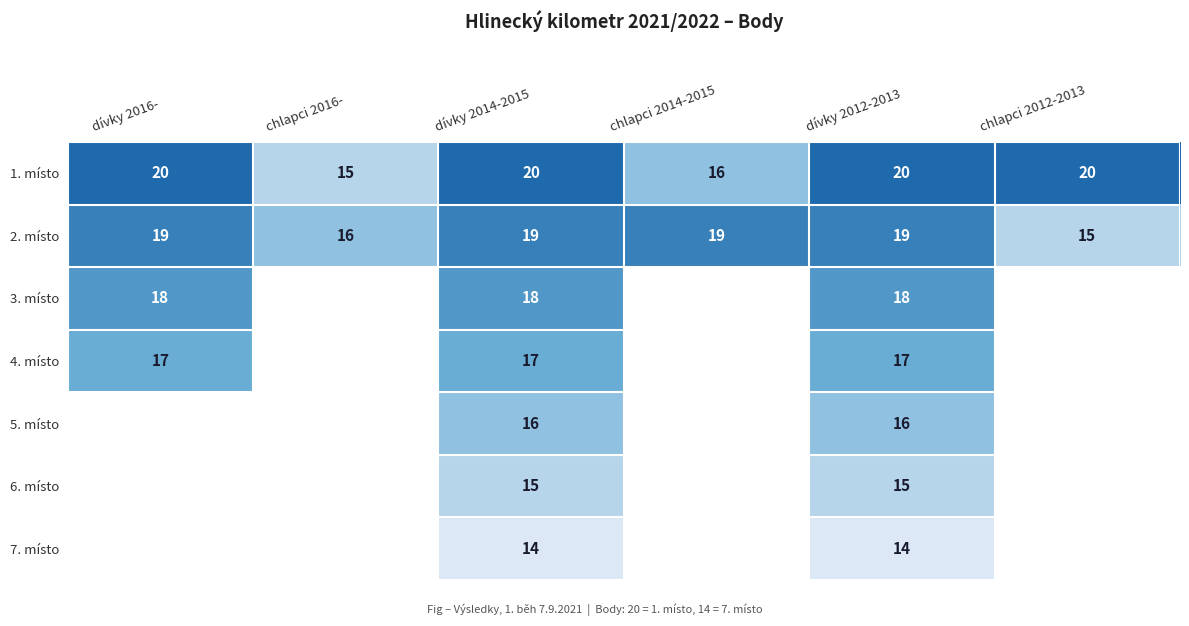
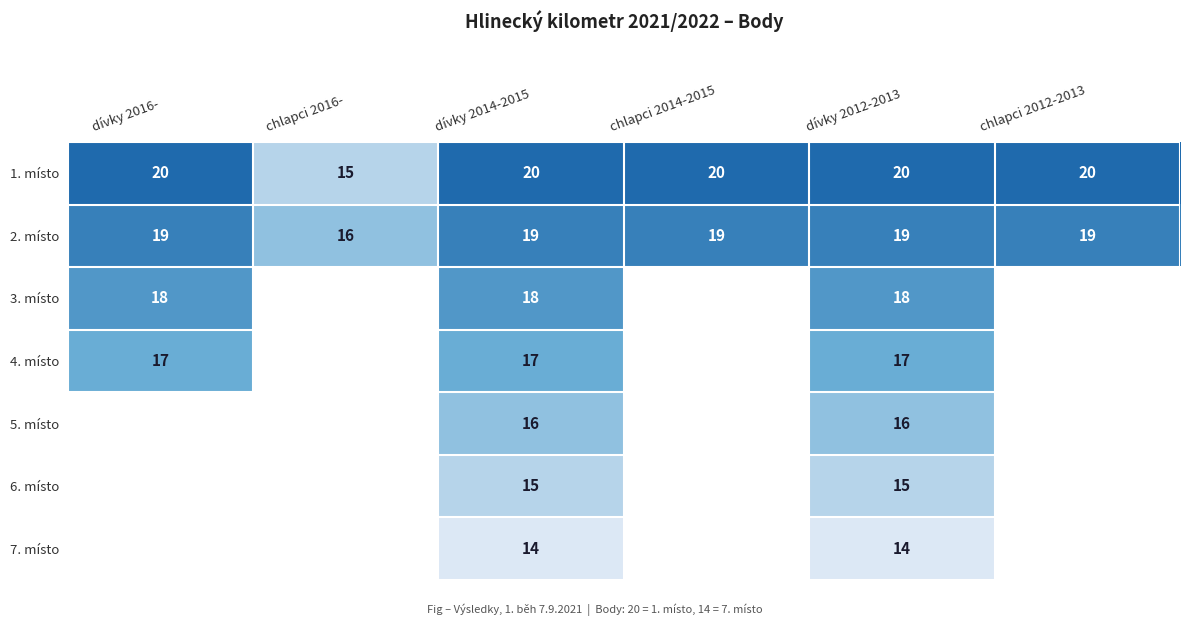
  {
    "1. místo": {
      "dívky 2016-": 20,
      "chlapci 2016-": 15,
      "dívky 2014-2015": 20,
-     "chlapci 2014-2015": 16,
+     "chlapci 2014-2015": 20,
      "dívky 2012-2013": 20,
      "chlapci 2012-2013": 20
    },
    "2. místo": {
      "dívky 2016-": 19,
      "chlapci 2016-": 16,
      "dívky 2014-2015": 19,
      "chlapci 2014-2015": 19,
      "dívky 2012-2013": 19,
-     "chlapci 2012-2013": 15
+     "chlapci 2012-2013": 19
    },
    "3. místo": {
      "dívky 2016-": 18,
      "dívky 2014-2015": 18,
      "dívky 2012-2013": 18
    },
    "4. místo": {
      "dívky 2016-": 17,
      "dívky 2014-2015": 17,
      "dívky 2012-2013": 17
    },
    "5. místo": {
      "dívky 2014-2015": 16,
      "dívky 2012-2013": 16
    },
    "6. místo": {
      "dívky 2014-2015": 15,
      "dívky 2012-2013": 15
    },
    "7. místo": {
      "dívky 2014-2015": 14,
      "dívky 2012-2013": 14
    }
  }
